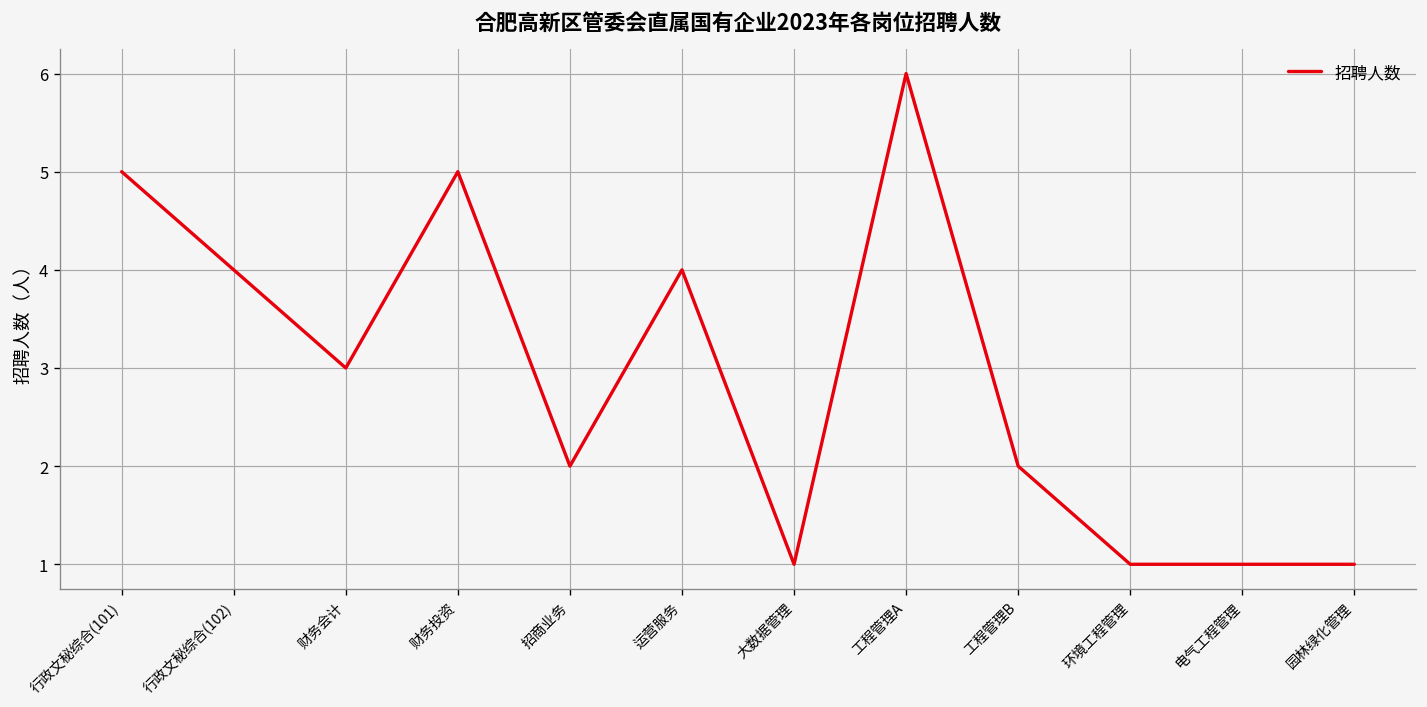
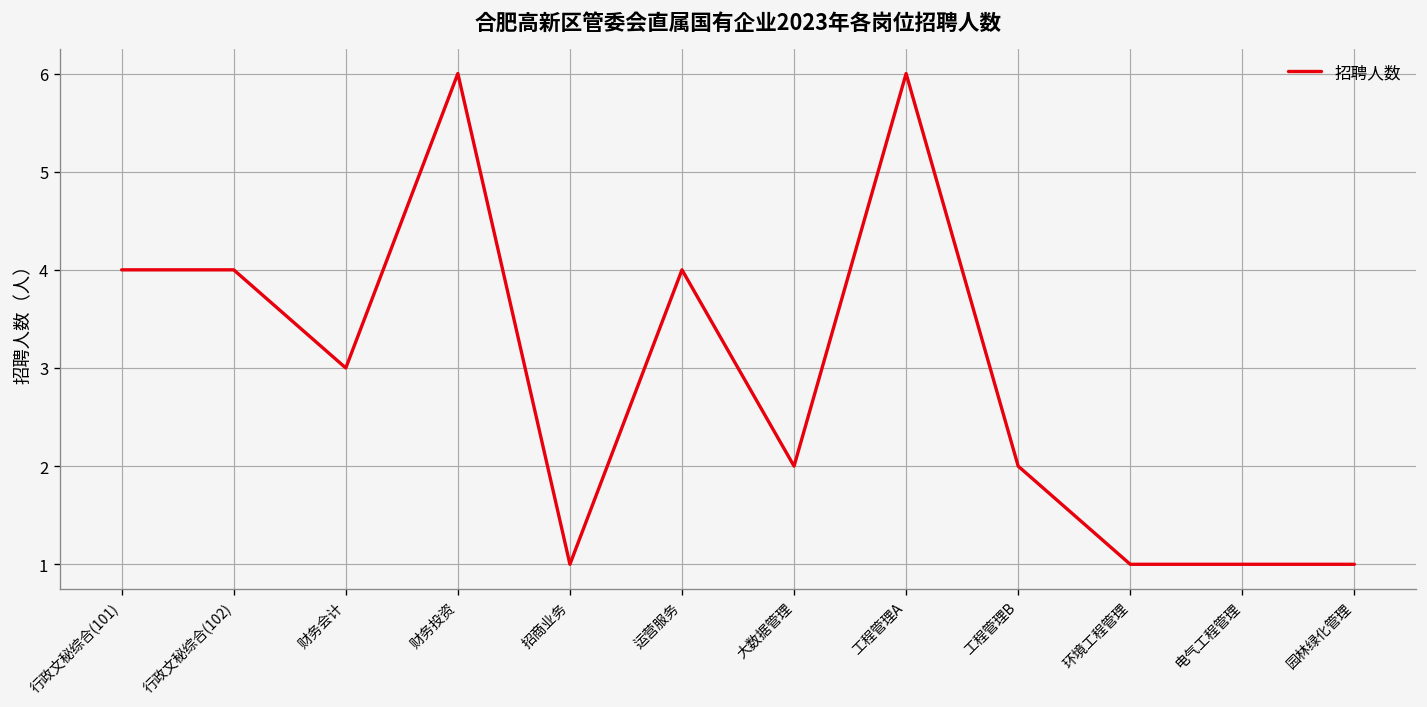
  {
-   "行政文秘综合(101)": 5,
+   "行政文秘综合(101)": 4,
    "行政文秘综合(102)": 4,
    "财务会计": 3,
-   "财务投资": 5,
-   "招商业务": 2,
+   "财务投资": 6,
+   "招商业务": 1,
    "运营服务": 4,
-   "大数据管理": 1,
+   "大数据管理": 2,
    "工程管理A": 6,
    "工程管理B": 2,
    "环境工程管理": 1,
    "电气工程管理": 1,
    "园林绿化管理": 1
  }
